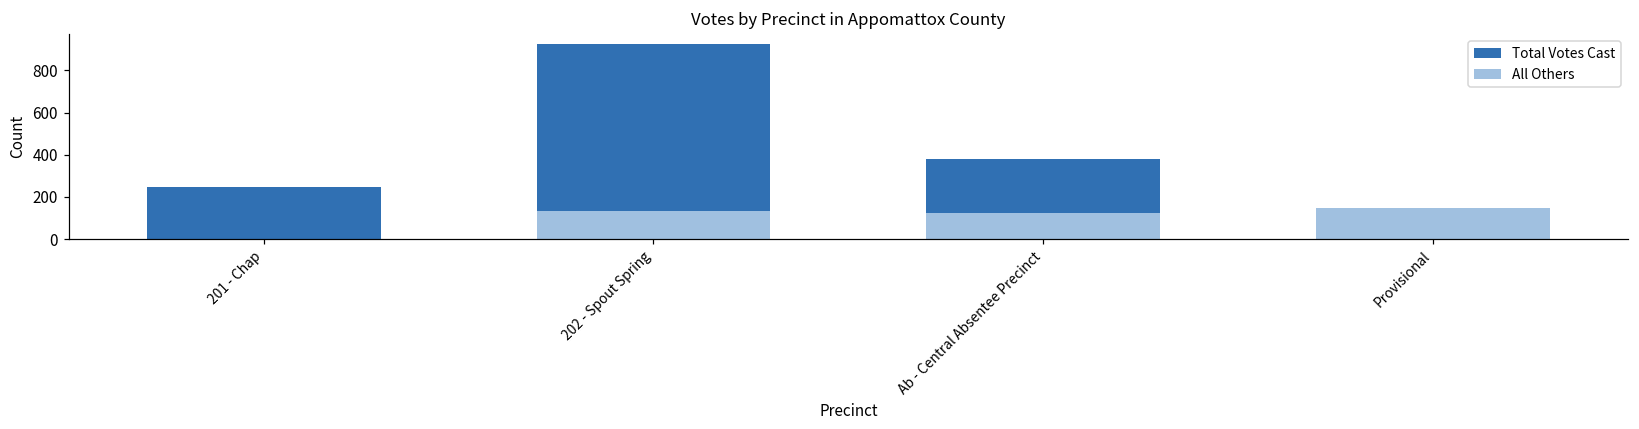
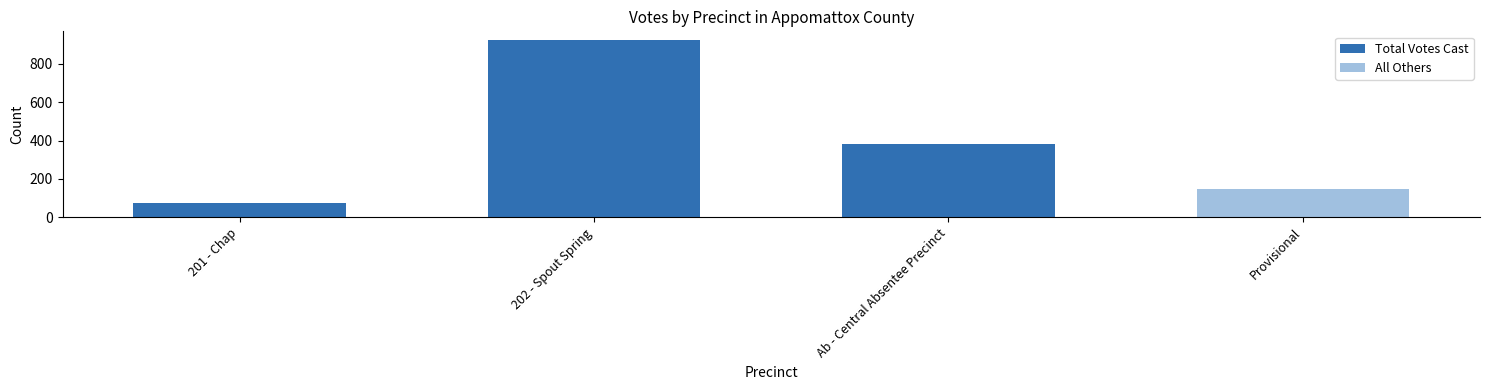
  {
    "Total Votes Cast": {
-     "201 - Chap": 250,
+     "201 - Chap": 80,
      "202 - Spout Spring": 920,
      "Ab - Central Absentee Precinct": 380,
      "Provisional": 0
    },
    "All Others": {
      "201 - Chap": 0,
-     "202 - Spout Spring": 130,
-     "Ab - Central Absentee Precinct": 120,
+     "202 - Spout Spring": 0,
+     "Ab - Central Absentee Precinct": 0,
      "Provisional": 150
    }
  }
